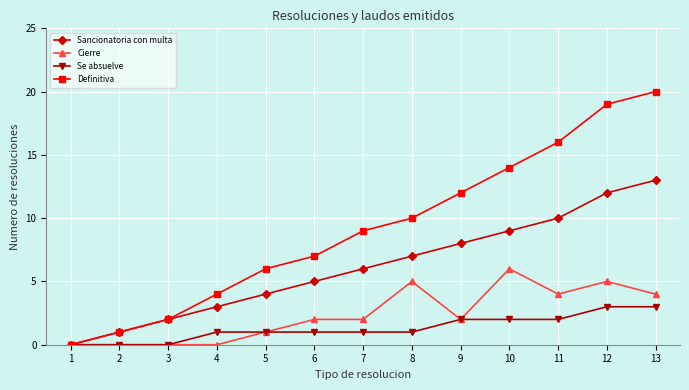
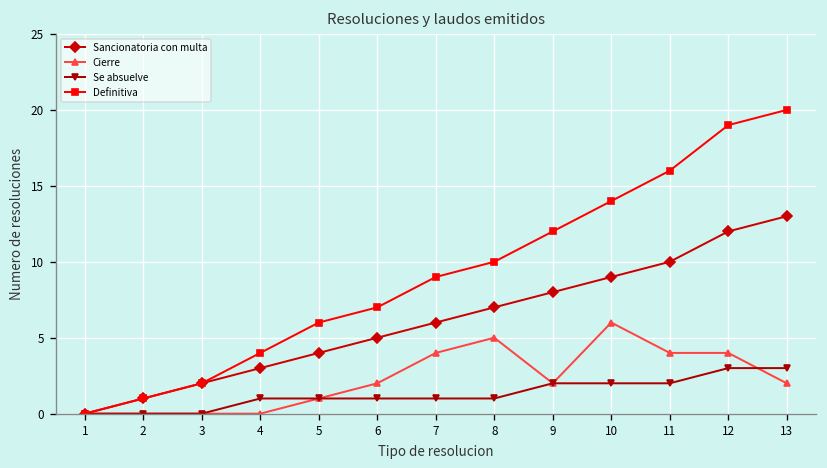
  {
    "Cierre": {
      "4": 0,
      "6": 2,
-     "7": 2,
+     "7": 4,
      "8": 5,
      "10": 6,
      "11": 4,
-     "12": 5,
-     "13": 4
+     "12": 4,
+     "13": 2
    }
  }
